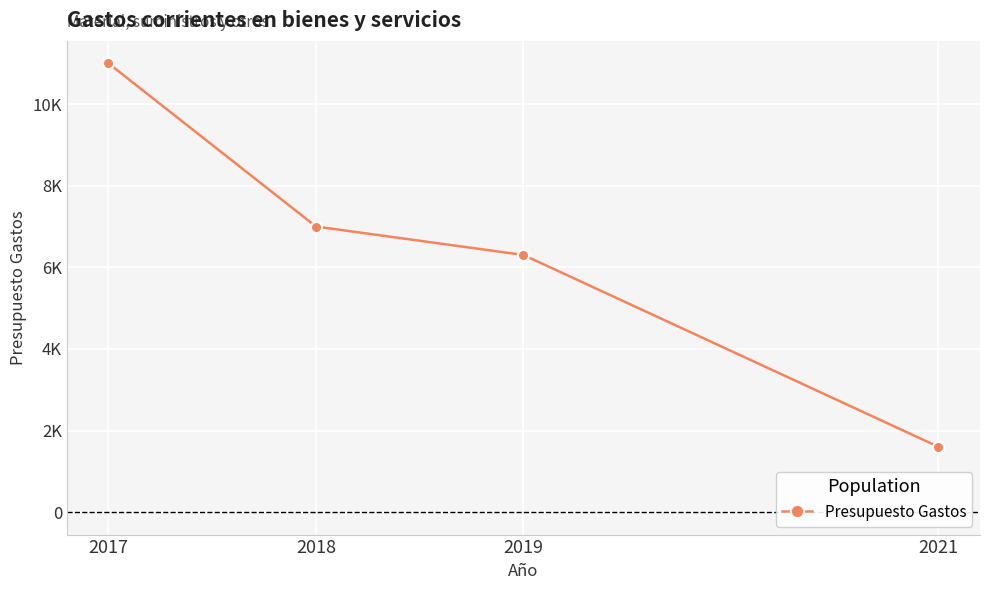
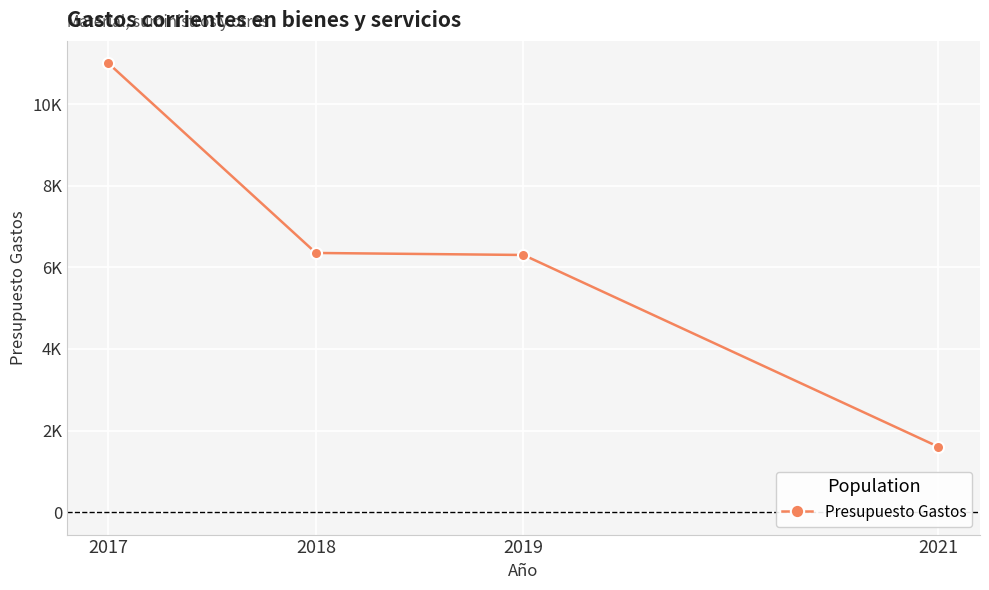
  {
    "2017": 11000,
-   "2018": 7000,
+   "2018": 6400,
    "2019": 6300,
    "2021": 1600
  }
